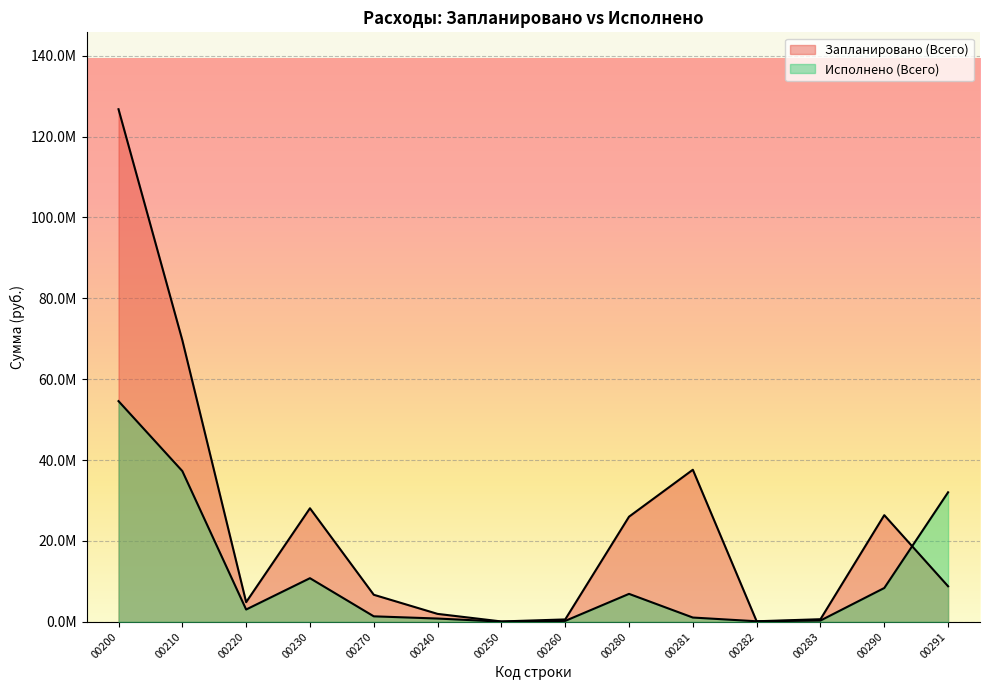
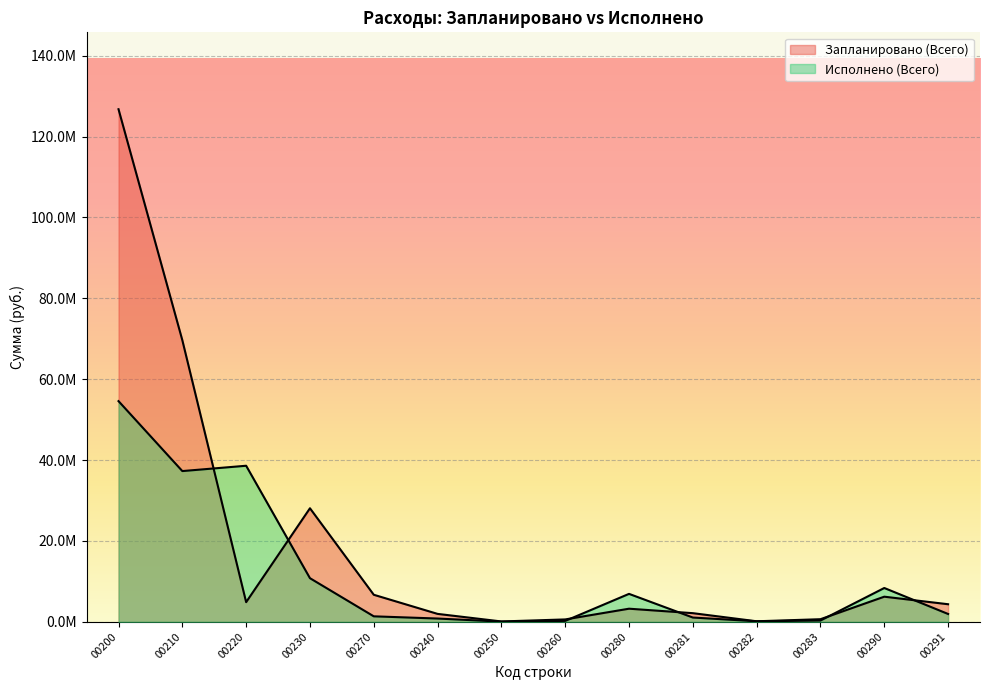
  {
    "Запланировано (Всего)": {
      "00200": 127000000,
      "00210": 70000000,
      "00220": 5000000,
      "00230": 28000000,
      "00270": 7000000,
      "00240": 2000000,
-     "00280": 26000000,
-     "00281": 38000000,
-     "00290": 26000000,
-     "00291": 9000000
+     "00280": 3000000,
+     "00281": 2000000,
+     "00290": 6000000,
+     "00291": 4000000
    },
    "Исполнено (Всего)": {
      "00200": 55000000,
      "00210": 37000000,
-     "00220": 3000000,
+     "00220": 39000000,
      "00230": 11000000,
      "00270": 1000000,
      "00240": 1000000,
      "00280": 7000000,
      "00281": 1000000,
      "00290": 8000000,
-     "00291": 32000000
+     "00291": 2000000
    }
  }
